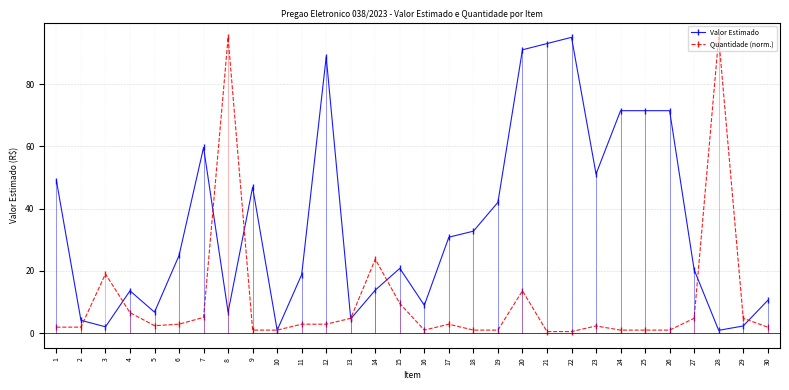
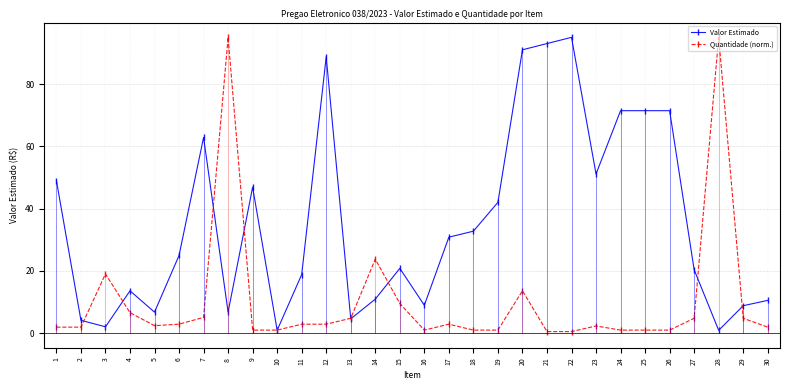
  {
    "Valor Estimado": {
      "1": 49,
      "2": 4,
      "3": 2,
      "4": 14,
      "5": 7,
      "6": 25,
-     "7": 60,
+     "7": 63,
      "8": 7,
      "9": 47,
      "11": 19,
      "12": 89,
-     "14": 14,
+     "14": 11,
      "15": 21,
      "16": 9,
      "17": 31,
      "18": 33,
      "19": 42,
      "20": 91,
      "21": 93,
      "22": 95,
      "23": 51,
      "24": 71,
      "25": 71,
      "26": 71,
      "27": 20,
      "28": 1,
-     "29": 2,
+     "29": 9,
      "30": 11
    },
    "Quantidade (norm.)": {
      "1": 2,
      "2": 2,
      "3": 19,
      "4": 7,
      "5": 2,
      "6": 3,
      "7": 5,
      "8": 95,
      "9": 1,
      "11": 3,
      "12": 3,
      "14": 24,
      "15": 10,
      "16": 1,
      "17": 3,
      "18": 1,
      "19": 1,
      "20": 14,
      "21": 0,
      "22": 0,
      "23": 2,
      "24": 1,
      "25": 1,
      "26": 1,
      "27": 5,
      "29": 5,
      "30": 2
    }
  }
